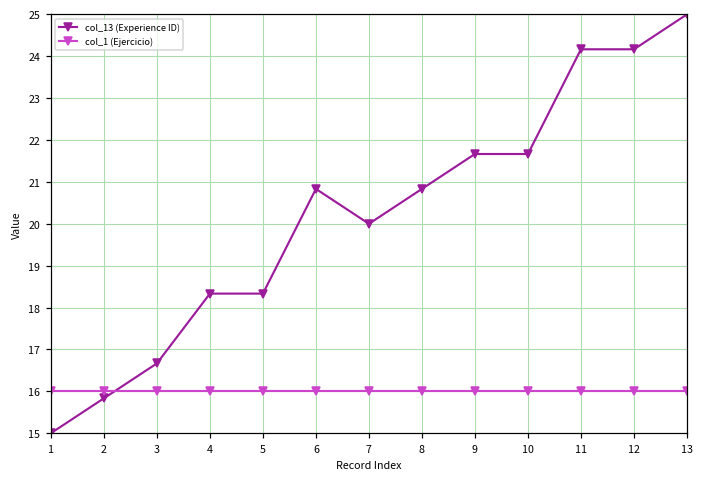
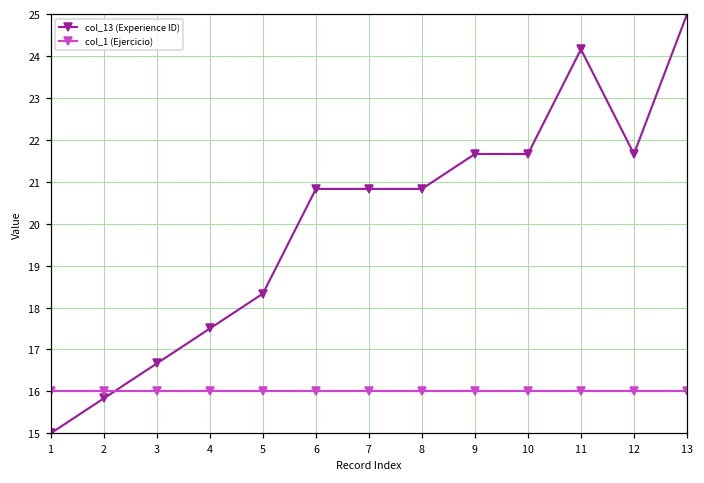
  {
    "col_13 (Experience ID)": {
      "1": 15.0,
      "2": 15.8,
      "3": 16.7,
-     "4": 18.3,
+     "4": 17.5,
      "5": 18.3,
      "6": 20.8,
-     "7": 20.0,
+     "7": 20.8,
      "8": 20.8,
      "9": 21.7,
      "10": 21.7,
      "11": 24.2,
-     "12": 24.2,
+     "12": 21.7,
      "13": 25.0
    },
    "col_1 (Ejercicio)": {
      "1": 16.0,
      "2": 16.0,
      "3": 16.0,
      "4": 16.0,
      "5": 16.0,
      "6": 16.0,
      "7": 16.0,
      "8": 16.0,
      "9": 16.0,
      "10": 16.0,
      "11": 16.0,
      "12": 16.0,
      "13": 16.0
    }
  }
